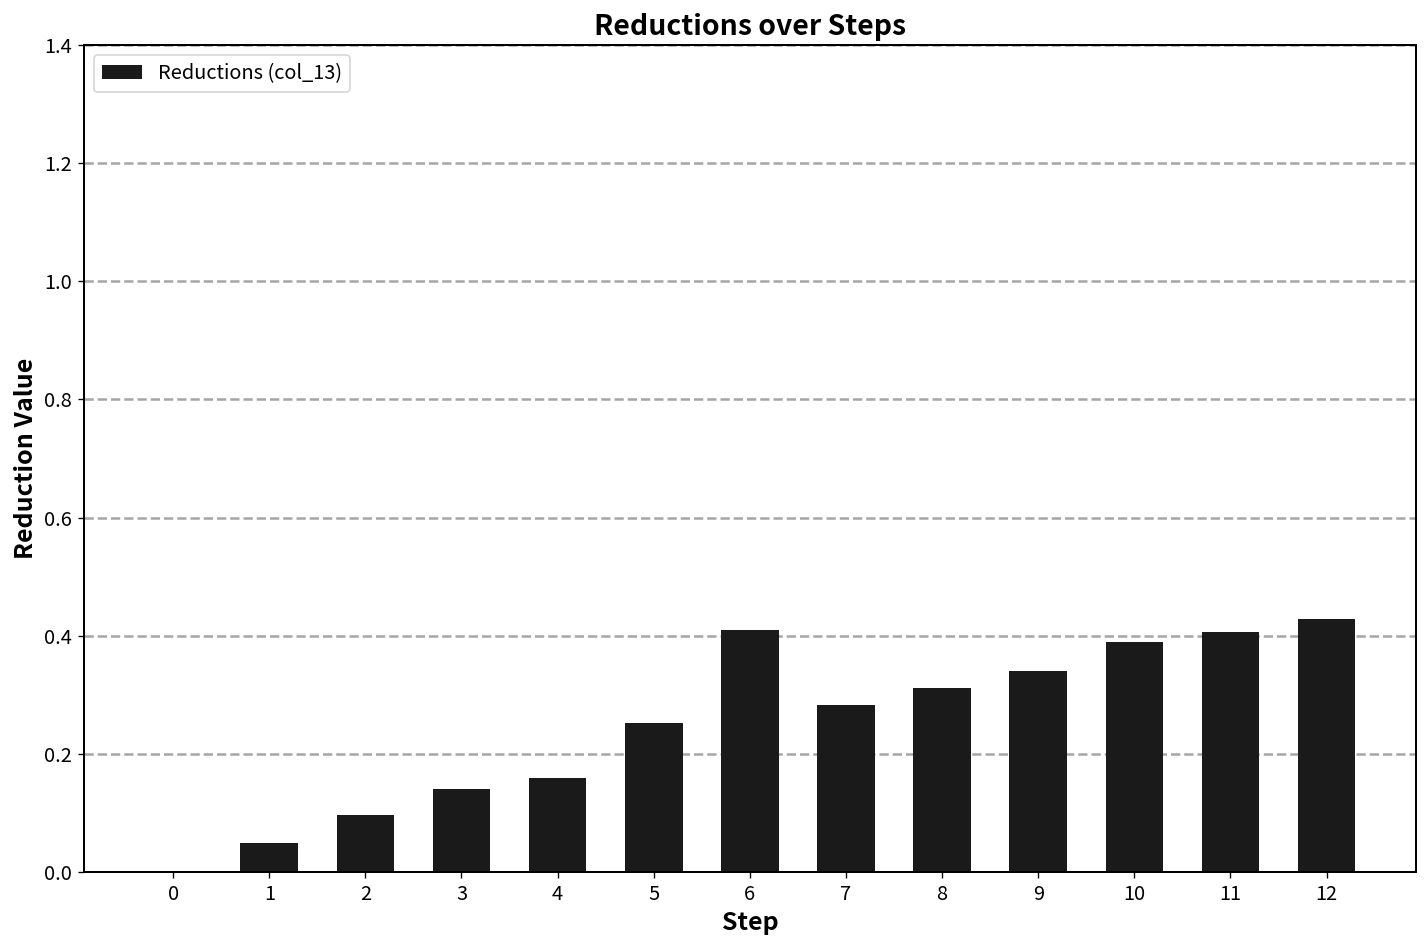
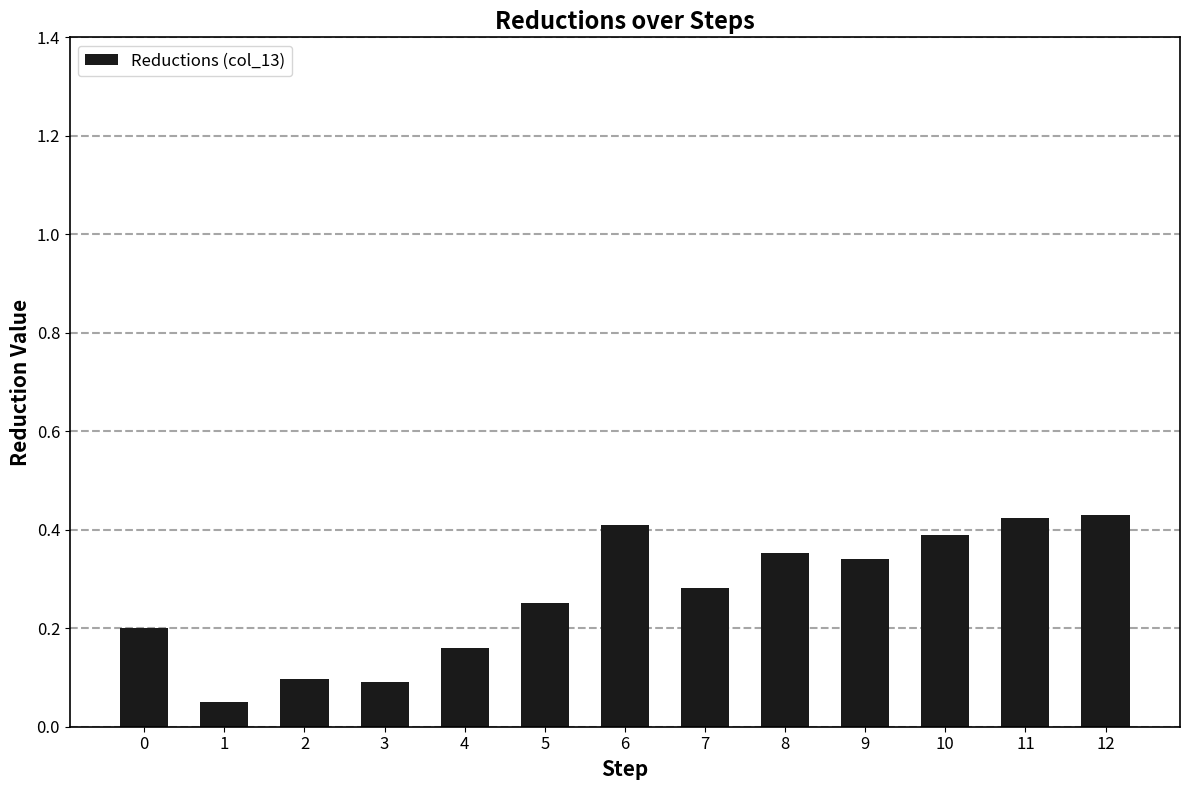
  {
-   "0": 0.0,
+   "0": 0.2,
    "1": 0.05,
    "2": 0.10,
-   "3": 0.14,
+   "3": 0.09,
    "4": 0.16,
    "5": 0.25,
    "6": 0.41,
    "7": 0.28,
-   "8": 0.31,
+   "8": 0.35,
    "9": 0.34,
    "10": 0.39,
-   "11": 0.41,
+   "11": 0.42,
    "12": 0.43
  }
